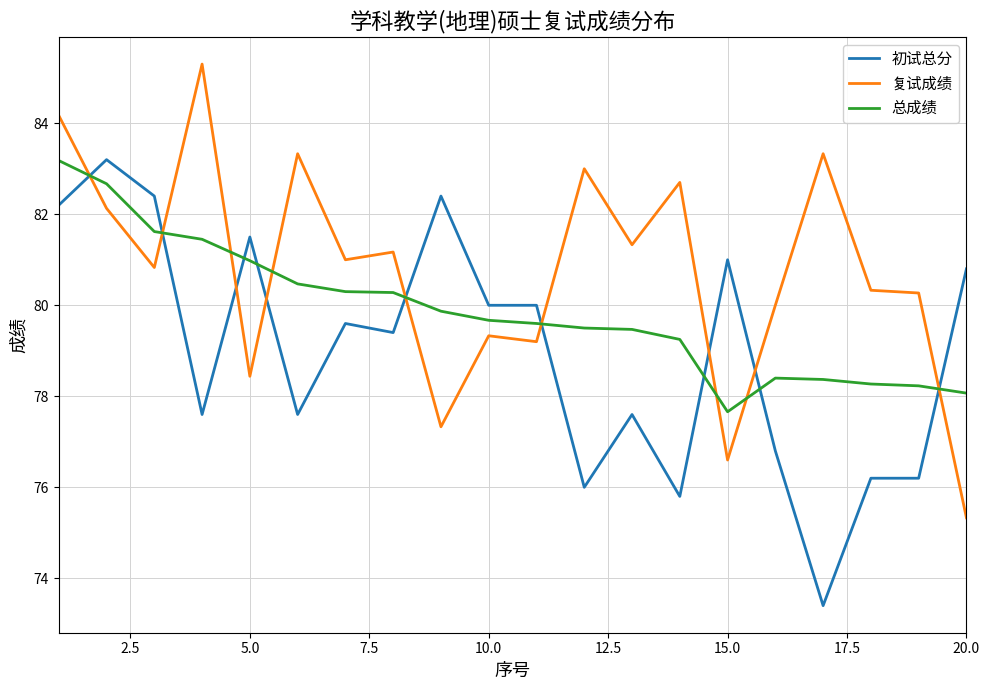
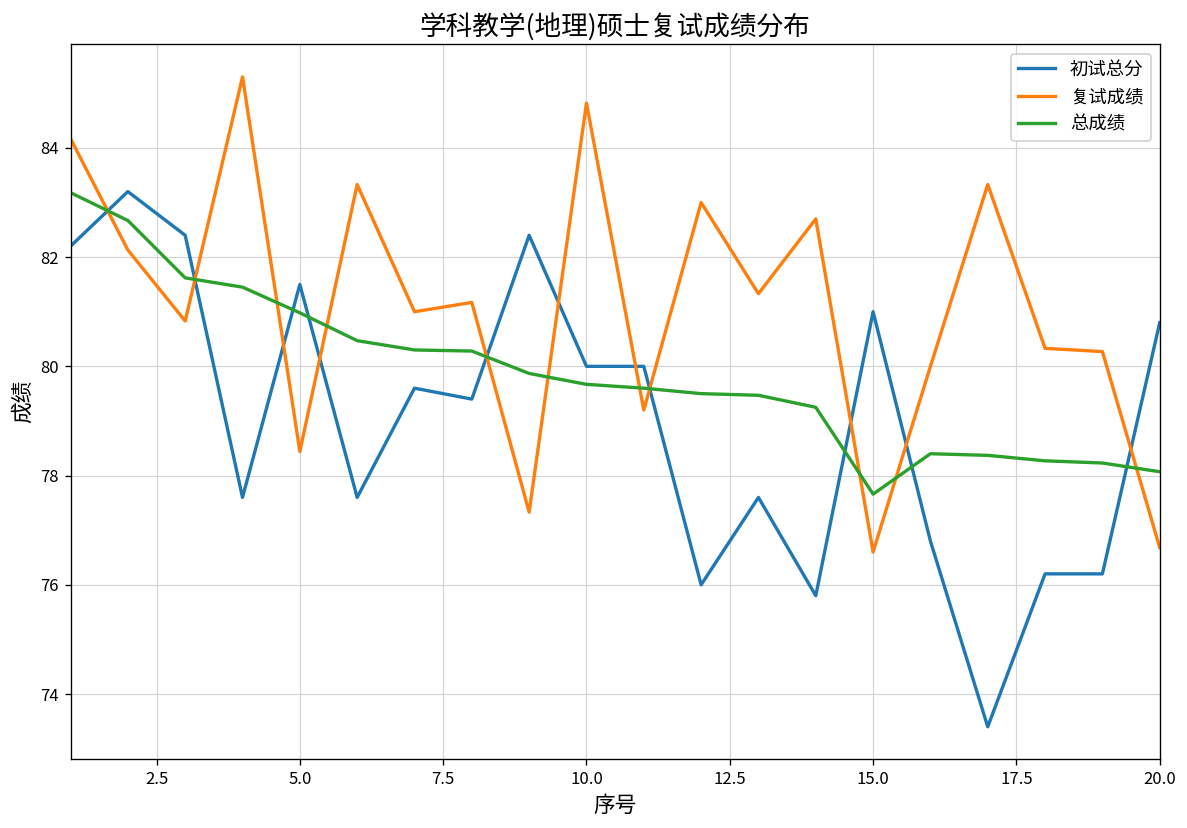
  {
    "初试总分": {
      "5.0": 81.5,
      "10.0": 80.0,
      "15.0": 81.0,
      "20.0": 80.8
    },
    "复试成绩": {
      "5.0": 78.4,
-     "10.0": 79.3,
+     "10.0": 84.8,
      "15.0": 76.6,
-     "20.0": 75.3
+     "20.0": 76.7
    },
    "总成绩": {
      "5.0": 81.0,
      "10.0": 79.7,
      "15.0": 77.7,
      "20.0": 78.1
    }
  }
